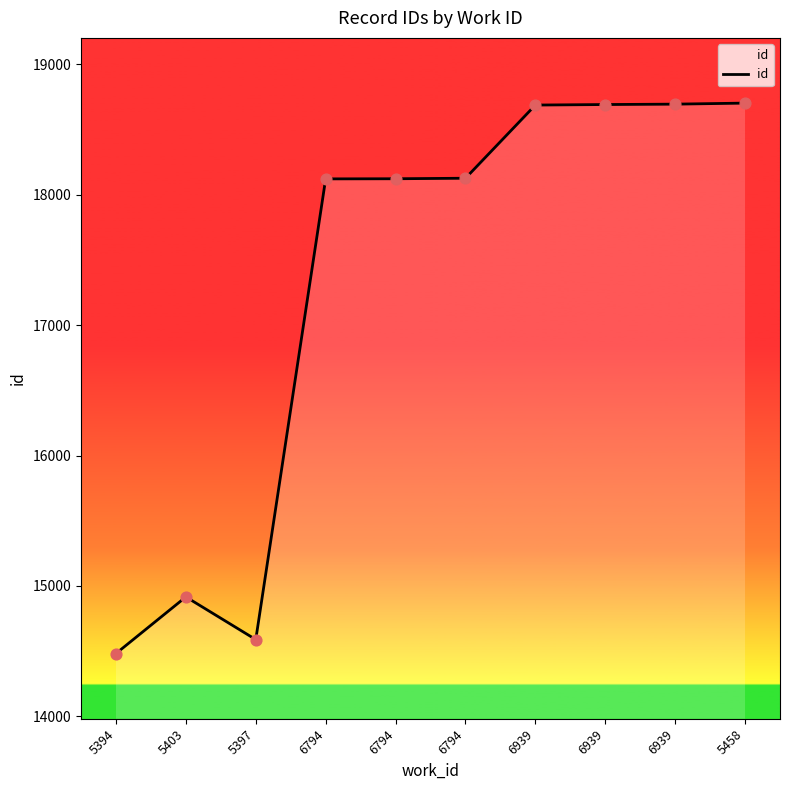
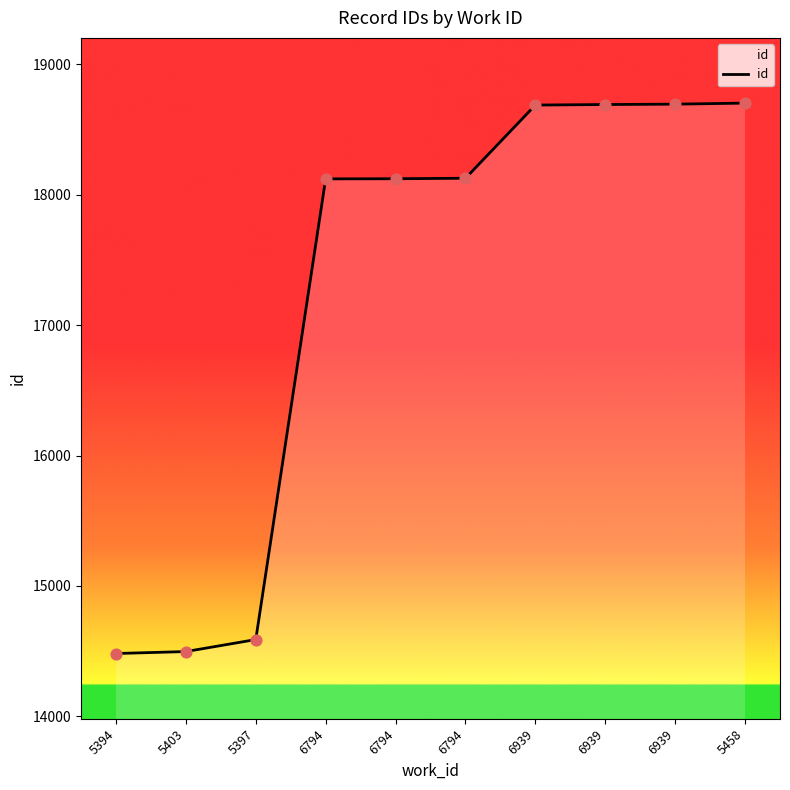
  {
    "5394": 14480,
-   "5403": 14920,
+   "5403": 14500,
    "5397": 14590,
    "5458": 18700
  }
